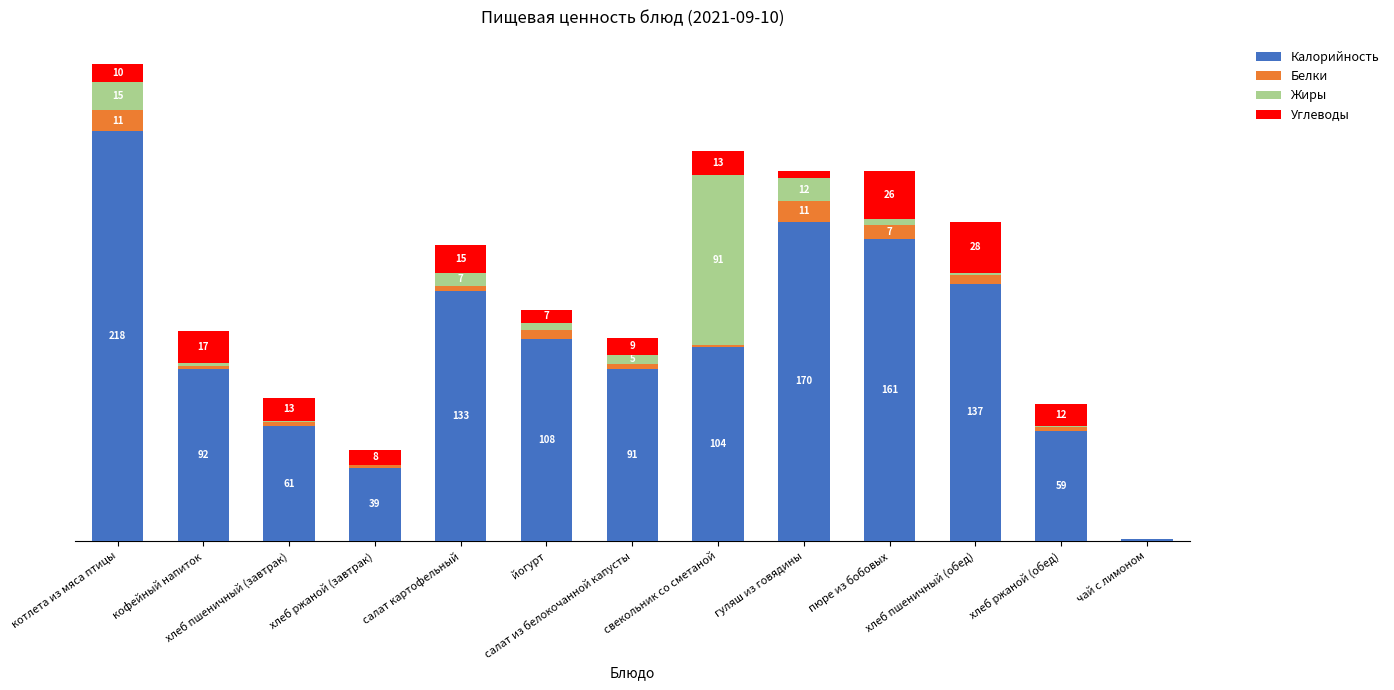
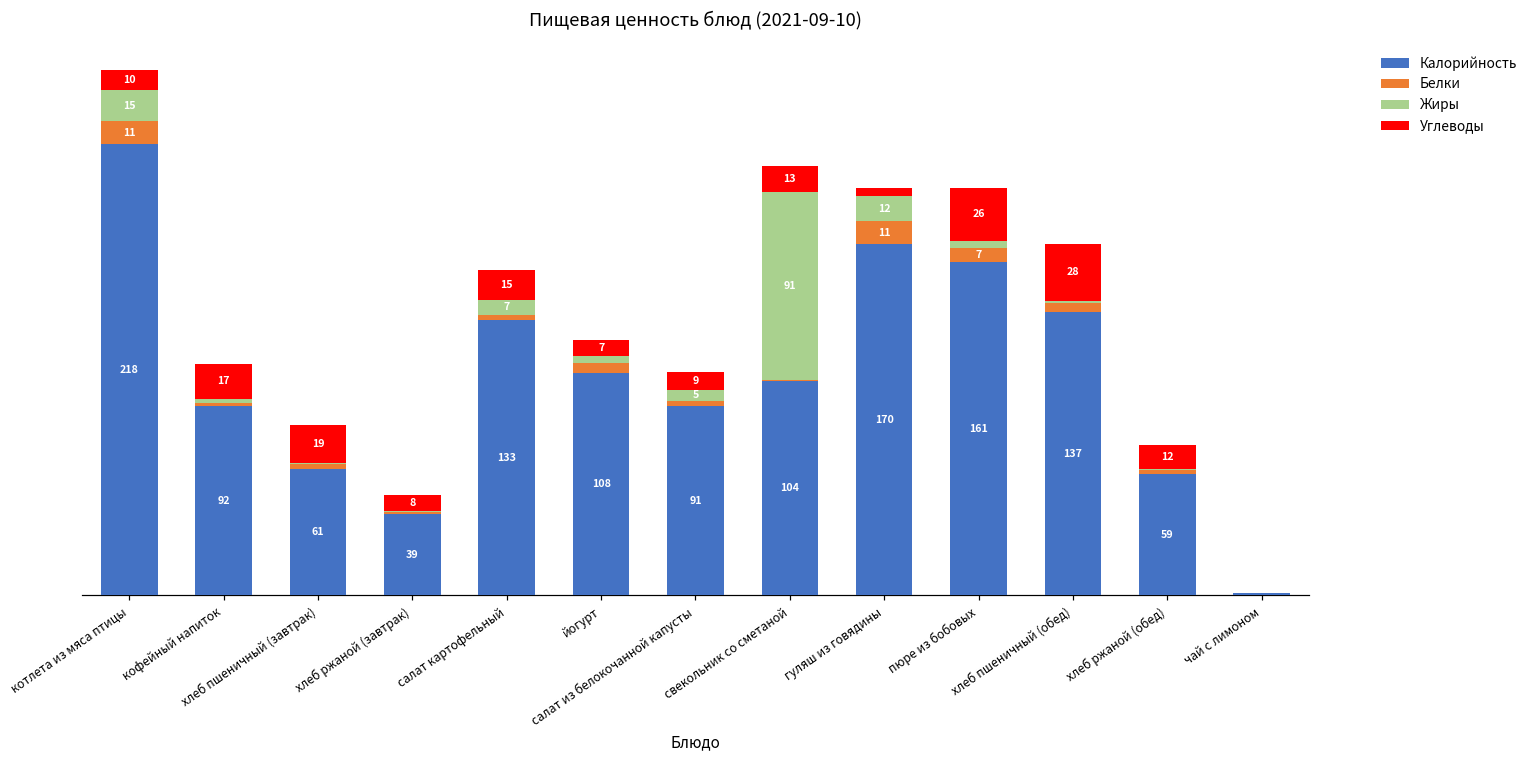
  {
    "Калорийность": {
      "котлета из мяса птицы": 218,
      "кофейный напиток": 92,
      "хлеб пшеничный (завтрак)": 61,
      "хлеб ржаной (завтрак)": 39,
      "салат картофельный": 133,
      "йогурт": 108,
      "салат из белокочанной капусты": 91,
      "свекольник со сметаной": 104,
      "гуляш из говядины": 170,
      "пюре из бобовых": 161,
      "хлеб пшеничный (обед)": 137,
      "хлеб ржаной (обед)": 59
    },
    "Белки": {
      "котлета из мяса птицы": 11,
      "гуляш из говядины": 11,
      "пюре из бобовых": 7
    },
    "Жиры": {
      "котлета из мяса птицы": 15,
      "салат картофельный": 7,
      "салат из белокочанной капусты": 5,
      "свекольник со сметаной": 91,
      "гуляш из говядины": 12
    },
    "Углеводы": {
      "котлета из мяса птицы": 10,
      "кофейный напиток": 17,
-     "хлеб пшеничный (завтрак)": 13,
+     "хлеб пшеничный (завтрак)": 19,
      "хлеб ржаной (завтрак)": 8,
      "салат картофельный": 15,
      "йогурт": 7,
      "салат из белокочанной капусты": 9,
      "свекольник со сметаной": 13,
      "пюре из бобовых": 26,
      "хлеб пшеничный (обед)": 28,
      "хлеб ржаной (обед)": 12
    }
  }
